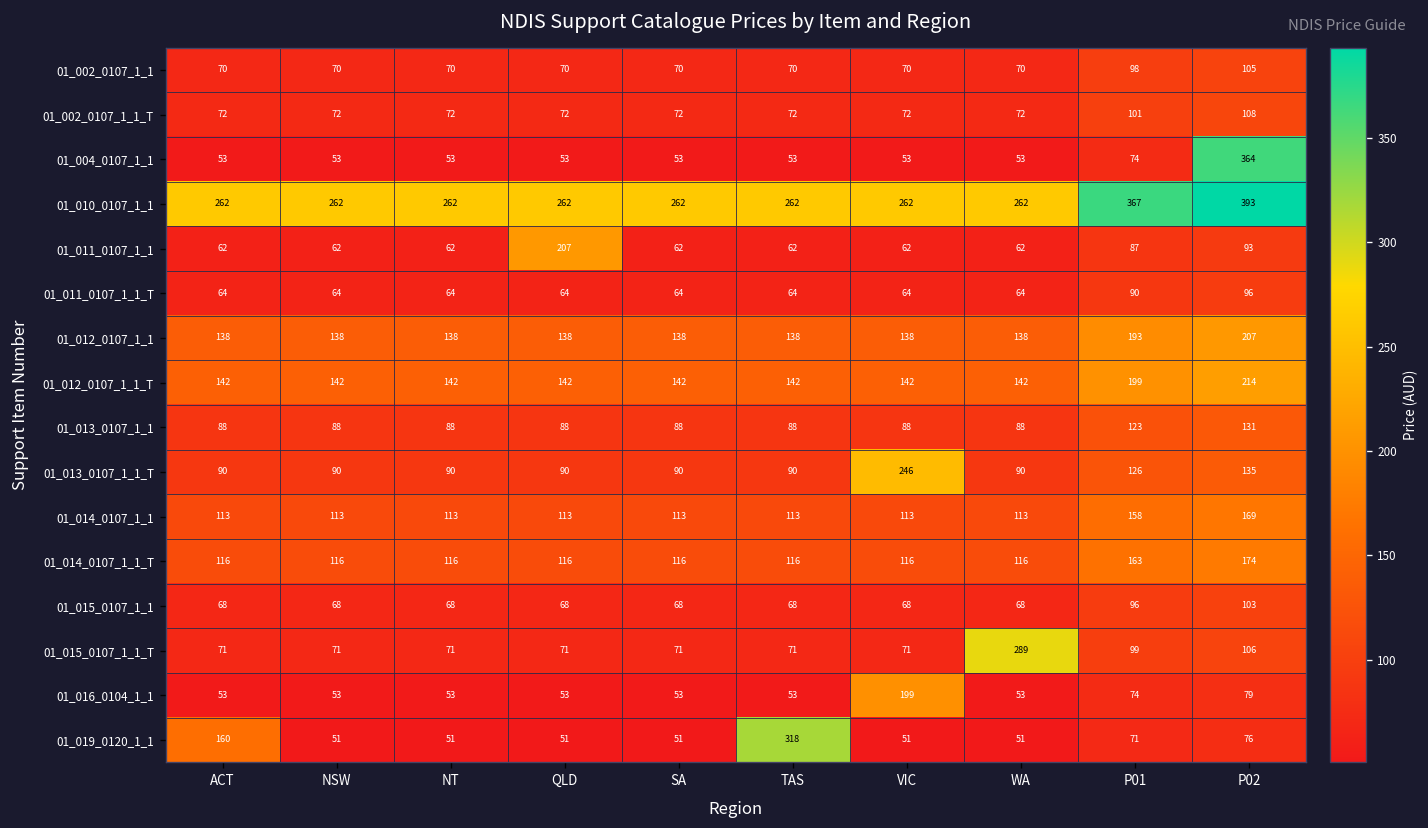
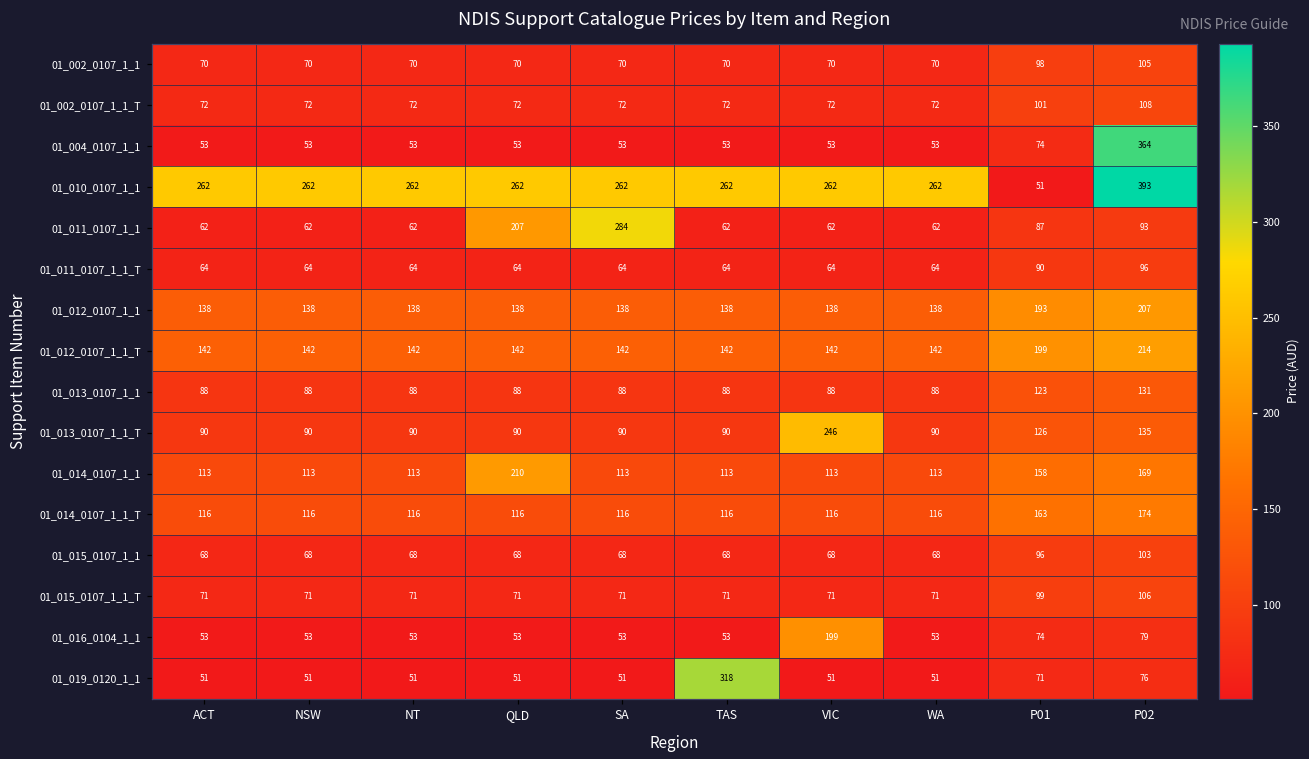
  {
    "01_002_0107_1_1": {
      "ACT": 70,
      "NSW": 70,
      "NT": 70,
      "QLD": 70,
      "SA": 70,
      "TAS": 70,
      "VIC": 70,
      "WA": 70,
      "P01": 98,
      "P02": 105
    },
    "01_002_0107_1_1_T": {
      "ACT": 72,
      "NSW": 72,
      "NT": 72,
      "QLD": 72,
      "SA": 72,
      "TAS": 72,
      "VIC": 72,
      "WA": 72,
      "P01": 101,
      "P02": 108
    },
    "01_004_0107_1_1": {
      "ACT": 53,
      "NSW": 53,
      "NT": 53,
      "QLD": 53,
      "SA": 53,
      "TAS": 53,
      "VIC": 53,
      "WA": 53,
      "P01": 74,
      "P02": 364
    },
    "01_010_0107_1_1": {
      "ACT": 262,
      "NSW": 262,
      "NT": 262,
      "QLD": 262,
      "SA": 262,
      "TAS": 262,
      "VIC": 262,
      "WA": 262,
-     "P01": 367,
+     "P01": 51,
      "P02": 393
    },
    "01_011_0107_1_1": {
      "ACT": 62,
      "NSW": 62,
      "NT": 62,
      "QLD": 207,
-     "SA": 62,
+     "SA": 284,
      "TAS": 62,
      "VIC": 62,
      "WA": 62,
      "P01": 87,
      "P02": 93
    },
    "01_011_0107_1_1_T": {
      "ACT": 64,
      "NSW": 64,
      "NT": 64,
      "QLD": 64,
      "SA": 64,
      "TAS": 64,
      "VIC": 64,
      "WA": 64,
      "P01": 90,
      "P02": 96
    },
    "01_012_0107_1_1": {
      "ACT": 138,
      "NSW": 138,
      "NT": 138,
      "QLD": 138,
      "SA": 138,
      "TAS": 138,
      "VIC": 138,
      "WA": 138,
      "P01": 193,
      "P02": 207
    },
    "01_012_0107_1_1_T": {
      "ACT": 142,
      "NSW": 142,
      "NT": 142,
      "QLD": 142,
      "SA": 142,
      "TAS": 142,
      "VIC": 142,
      "WA": 142,
      "P01": 199,
      "P02": 214
    },
    "01_013_0107_1_1": {
      "ACT": 88,
      "NSW": 88,
      "NT": 88,
      "QLD": 88,
      "SA": 88,
      "TAS": 88,
      "VIC": 88,
      "WA": 88,
      "P01": 123,
      "P02": 131
    },
    "01_013_0107_1_1_T": {
      "ACT": 90,
      "NSW": 90,
      "NT": 90,
      "QLD": 90,
      "SA": 90,
      "TAS": 90,
      "VIC": 246,
      "WA": 90,
      "P01": 126,
      "P02": 135
    },
    "01_014_0107_1_1": {
      "ACT": 113,
      "NSW": 113,
      "NT": 113,
-     "QLD": 113,
+     "QLD": 210,
      "SA": 113,
      "TAS": 113,
      "VIC": 113,
      "WA": 113,
      "P01": 158,
      "P02": 169
    },
    "01_014_0107_1_1_T": {
      "ACT": 116,
      "NSW": 116,
      "NT": 116,
      "QLD": 116,
      "SA": 116,
      "TAS": 116,
      "VIC": 116,
      "WA": 116,
      "P01": 163,
      "P02": 174
    },
    "01_015_0107_1_1": {
      "ACT": 68,
      "NSW": 68,
      "NT": 68,
      "QLD": 68,
      "SA": 68,
      "TAS": 68,
      "VIC": 68,
      "WA": 68,
      "P01": 96,
      "P02": 103
    },
    "01_015_0107_1_1_T": {
      "ACT": 71,
      "NSW": 71,
      "NT": 71,
      "QLD": 71,
      "SA": 71,
      "TAS": 71,
      "VIC": 71,
-     "WA": 289,
+     "WA": 71,
      "P01": 99,
      "P02": 106
    },
    "01_016_0104_1_1": {
      "ACT": 53,
      "NSW": 53,
      "NT": 53,
      "QLD": 53,
      "SA": 53,
      "TAS": 53,
      "VIC": 199,
      "WA": 53,
      "P01": 74,
      "P02": 79
    },
    "01_019_0120_1_1": {
-     "ACT": 160,
+     "ACT": 51,
      "NSW": 51,
      "NT": 51,
      "QLD": 51,
      "SA": 51,
      "TAS": 318,
      "VIC": 51,
      "WA": 51,
      "P01": 71,
      "P02": 76
    }
  }
